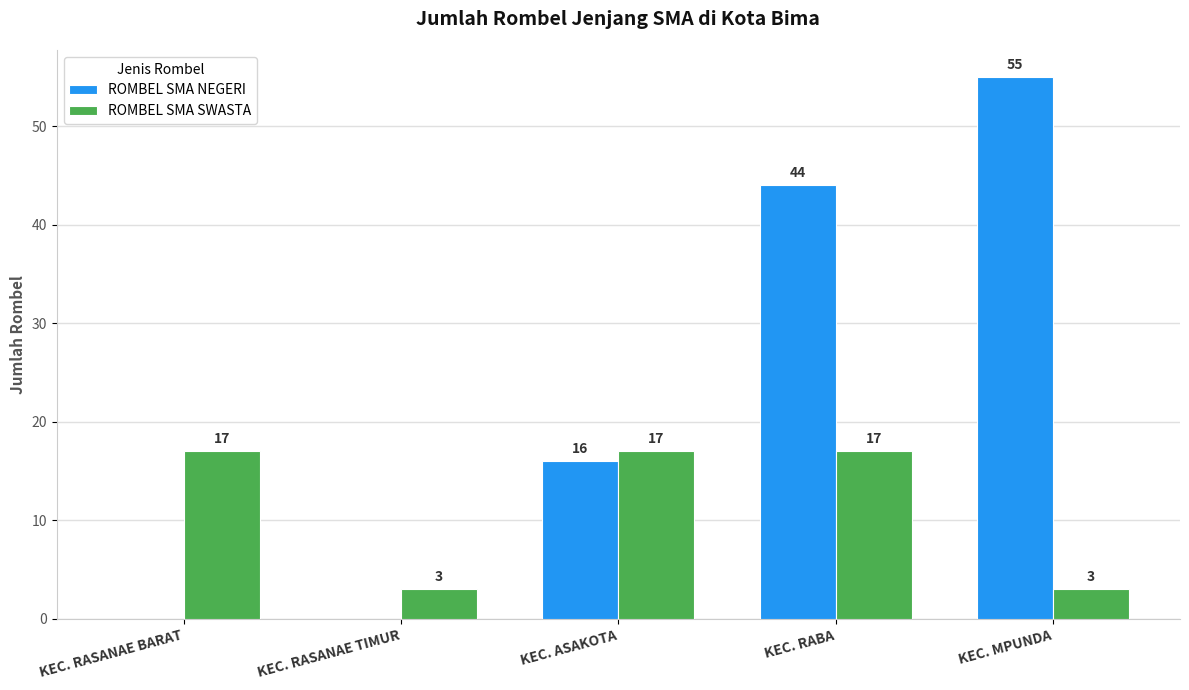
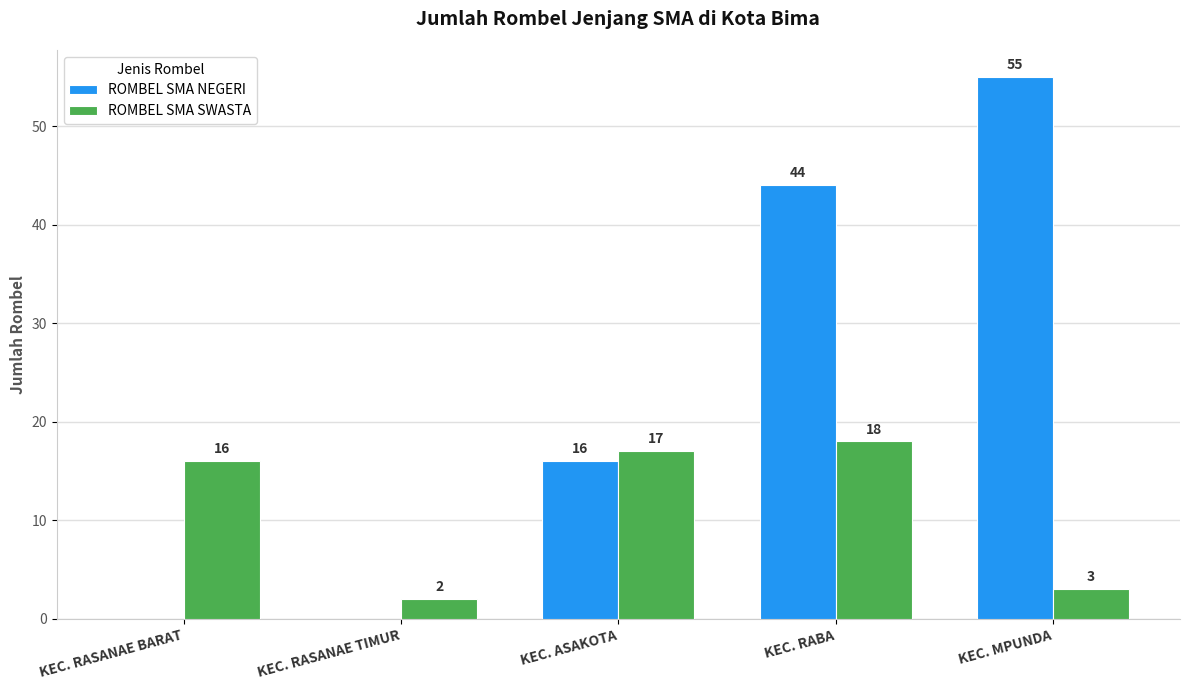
  {
    "ROMBEL SMA NEGERI": {
      "KEC. ASAKOTA": 16,
      "KEC. RABA": 44,
      "KEC. MPUNDA": 55
    },
    "ROMBEL SMA SWASTA": {
-     "KEC. RASANAE BARAT": 17,
-     "KEC. RASANAE TIMUR": 3,
+     "KEC. RASANAE BARAT": 16,
+     "KEC. RASANAE TIMUR": 2,
      "KEC. ASAKOTA": 17,
-     "KEC. RABA": 17,
+     "KEC. RABA": 18,
      "KEC. MPUNDA": 3
    }
  }
